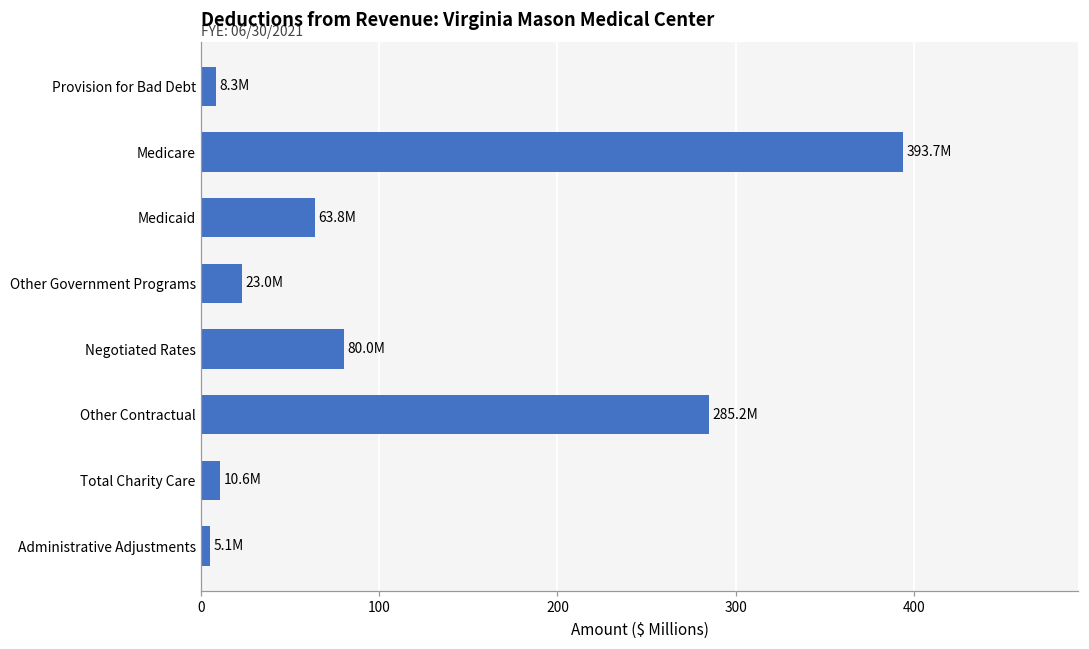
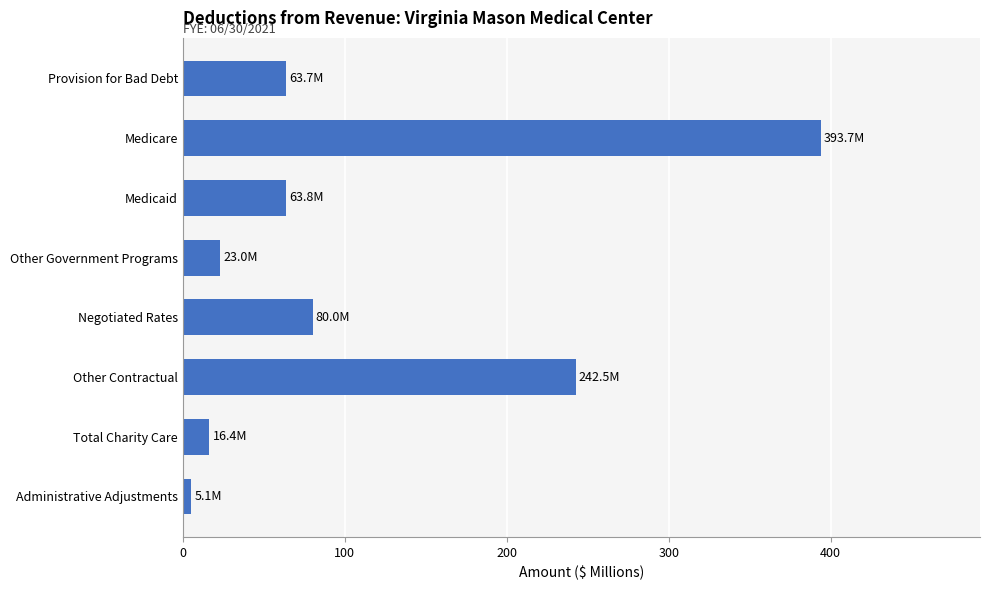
  {
-   "Provision for Bad Debt": "8.3M",
+   "Provision for Bad Debt": "63.7M",
    "Medicare": "393.7M",
    "Medicaid": "63.8M",
    "Other Government Programs": "23.0M",
    "Negotiated Rates": "80.0M",
-   "Other Contractual": "285.2M",
-   "Total Charity Care": "10.6M",
+   "Other Contractual": "242.5M",
+   "Total Charity Care": "16.4M",
    "Administrative Adjustments": "5.1M"
  }
